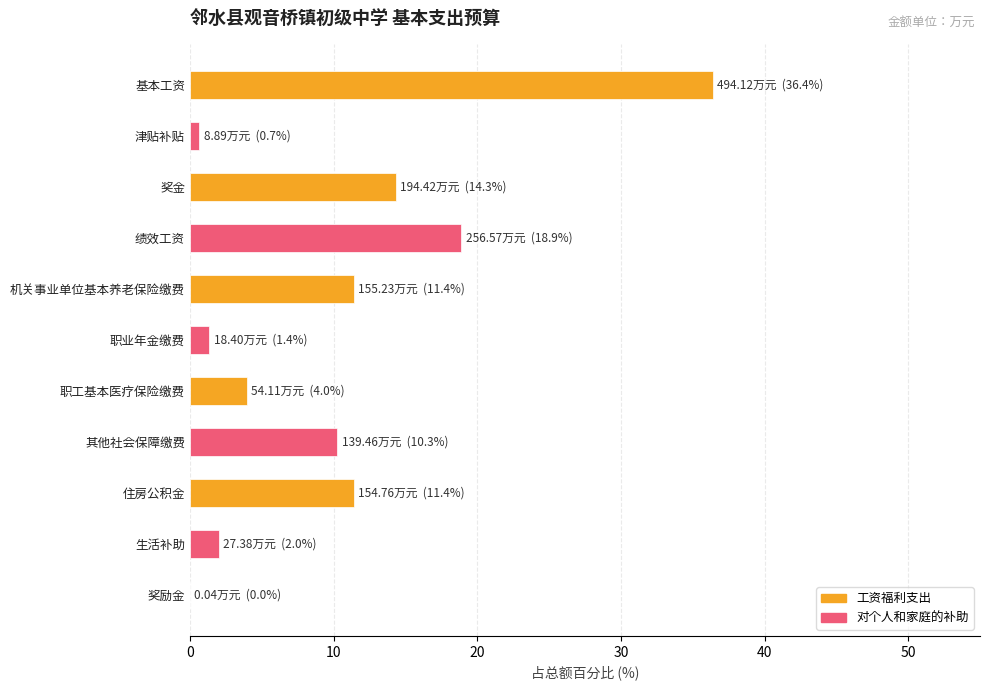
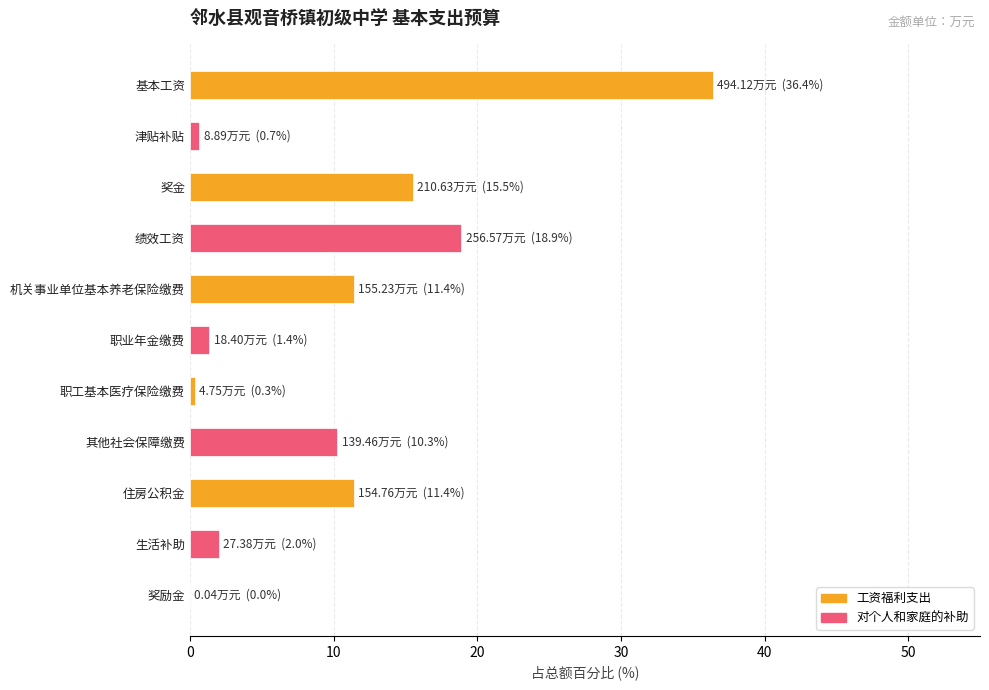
  {
    "基本工资": "(36.4%)",
    "津贴补贴": "(0.7%)",
-   "奖金": "194.42万元 (14.3%)",
+   "奖金": "210.63万元 (15.5%)",
    "绩效工资": "(18.9%)",
    "机关事业单位基本养老保险缴费": "(11.4%)",
    "职业年金缴费": "(1.4%)",
-   "职工基本医疗保险缴费": "54.11万元 (4.0%)",
+   "职工基本医疗保险缴费": "4.75万元 (0.3%)",
    "其他社会保障缴费": "(10.3%)",
    "住房公积金": "(11.4%)",
    "生活补助": "(2.0%)",
    "奖励金": "(0.0%)"
  }
